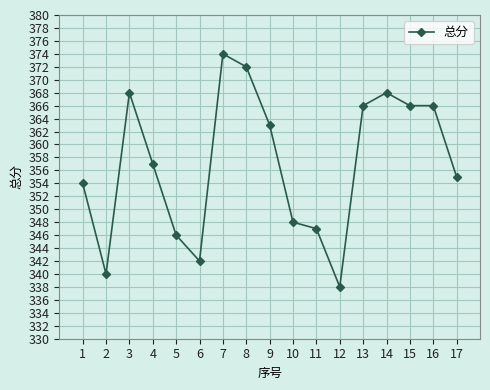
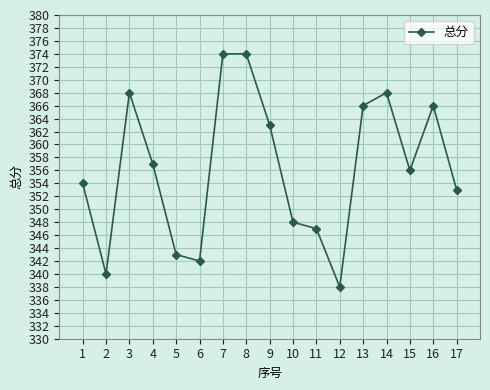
  {
    "1": 354,
    "2": 340,
    "3": 368,
    "4": 357,
-   "5": 346,
+   "5": 343,
    "6": 342,
    "7": 374,
-   "8": 372,
+   "8": 374,
    "9": 363,
    "10": 348,
    "11": 347,
    "12": 338,
    "13": 366,
    "14": 368,
-   "15": 366,
+   "15": 356,
    "16": 366,
-   "17": 355
+   "17": 353
  }
